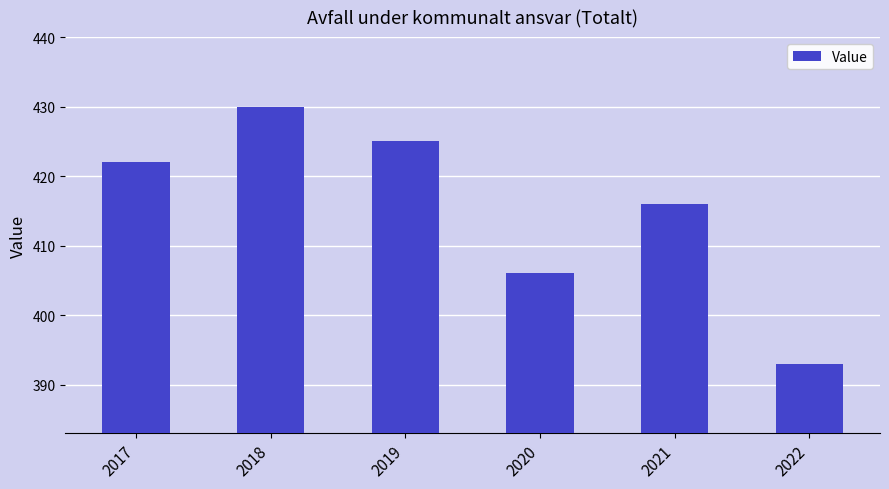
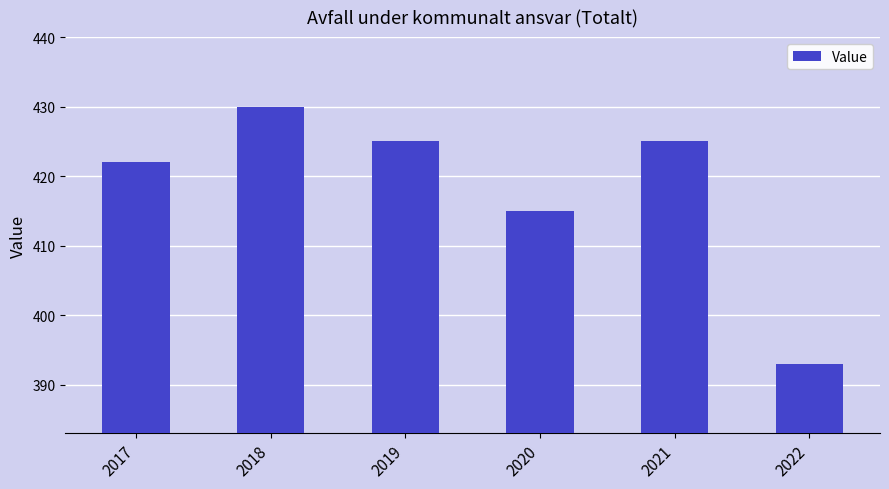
  {
    "2017": 422,
    "2018": 430,
    "2019": 425,
-   "2020": 406,
-   "2021": 416,
+   "2020": 415,
+   "2021": 425,
    "2022": 393
  }
